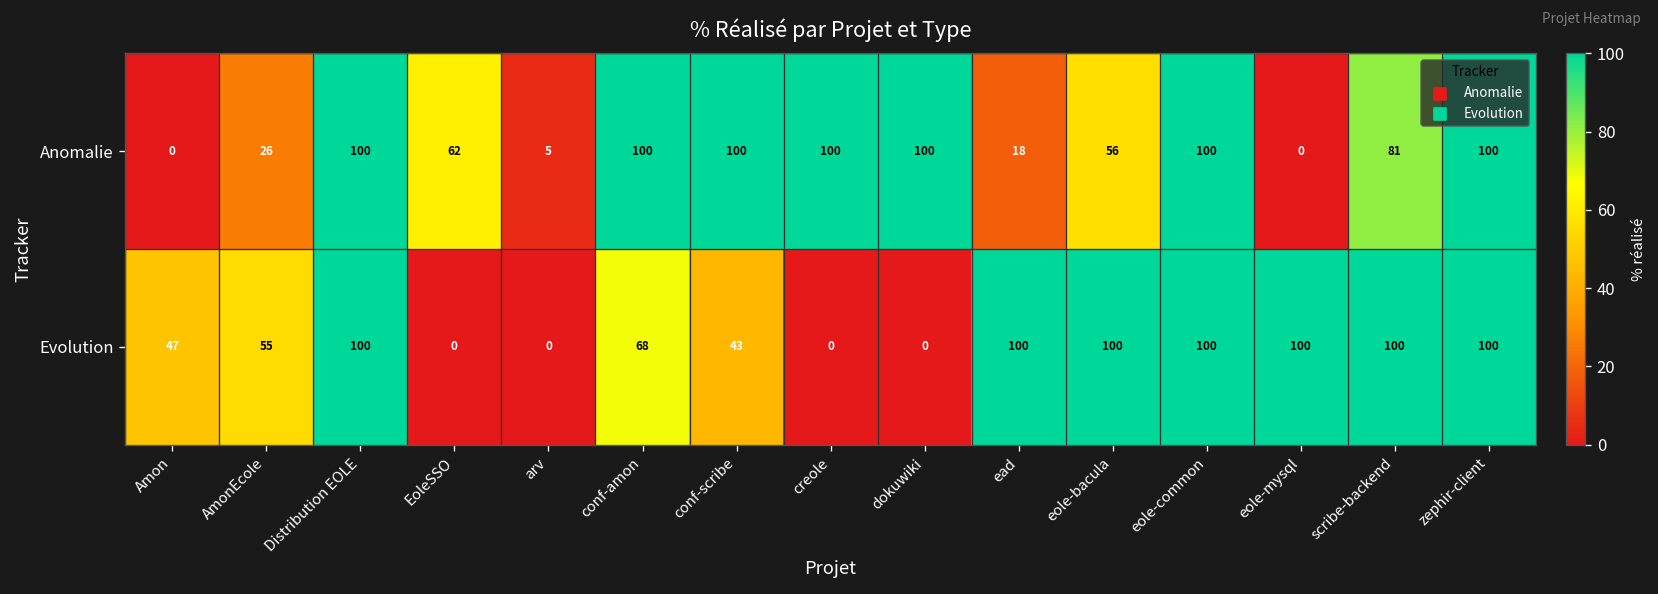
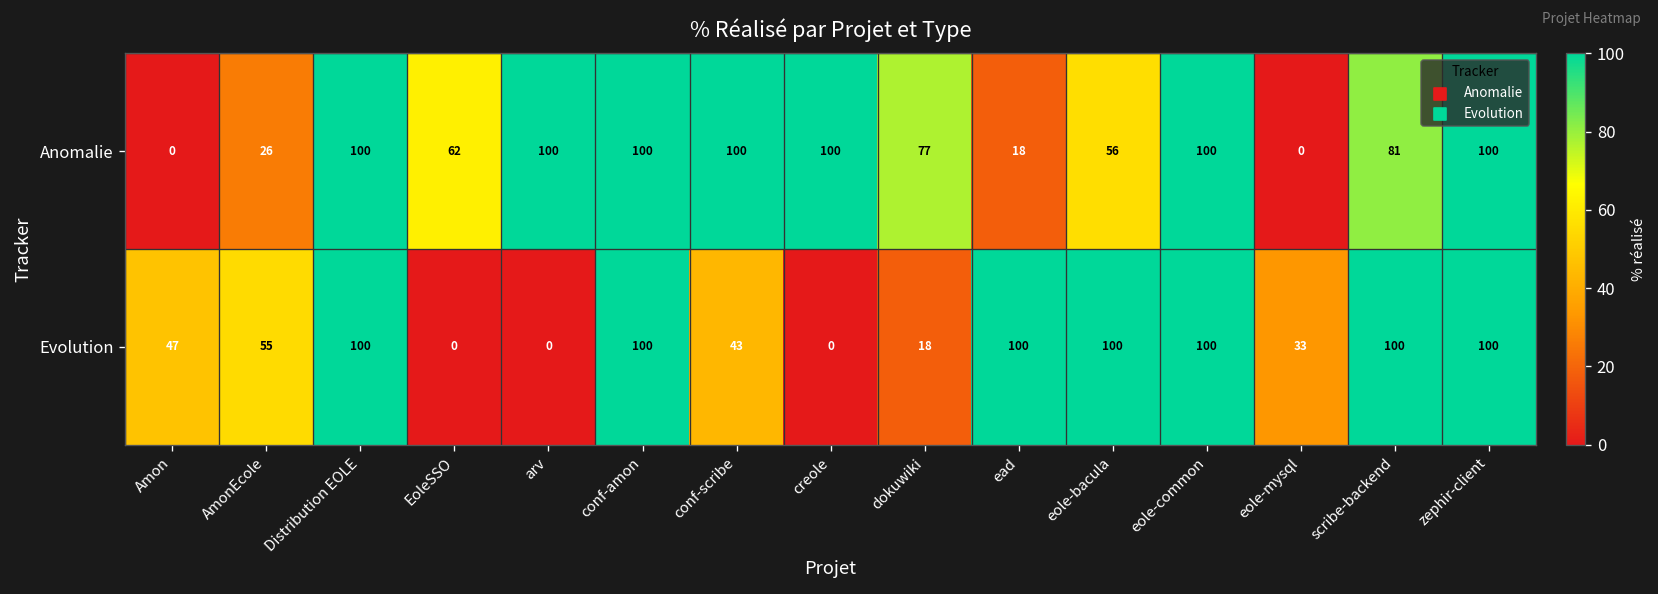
  {
    "Anomalie": {
      "Amon": 0,
      "AmonEcole": 26,
      "Distribution EOLE": 100,
      "EoleSSO": 62,
-     "arv": 5,
+     "arv": 100,
      "conf-amon": 100,
      "conf-scribe": 100,
      "creole": 100,
-     "dokuwiki": 100,
+     "dokuwiki": 77,
      "ead": 18,
      "eole-bacula": 56,
      "eole-common": 100,
      "eole-mysql": 0,
      "scribe-backend": 81,
      "zephir-client": 100
    },
    "Evolution": {
      "Amon": 47,
      "AmonEcole": 55,
      "Distribution EOLE": 100,
      "EoleSSO": 0,
      "arv": 0,
-     "conf-amon": 68,
+     "conf-amon": 100,
      "conf-scribe": 43,
      "creole": 0,
-     "dokuwiki": 0,
+     "dokuwiki": 18,
      "ead": 100,
      "eole-bacula": 100,
      "eole-common": 100,
-     "eole-mysql": 100,
+     "eole-mysql": 33,
      "scribe-backend": 100,
      "zephir-client": 100
    }
  }
